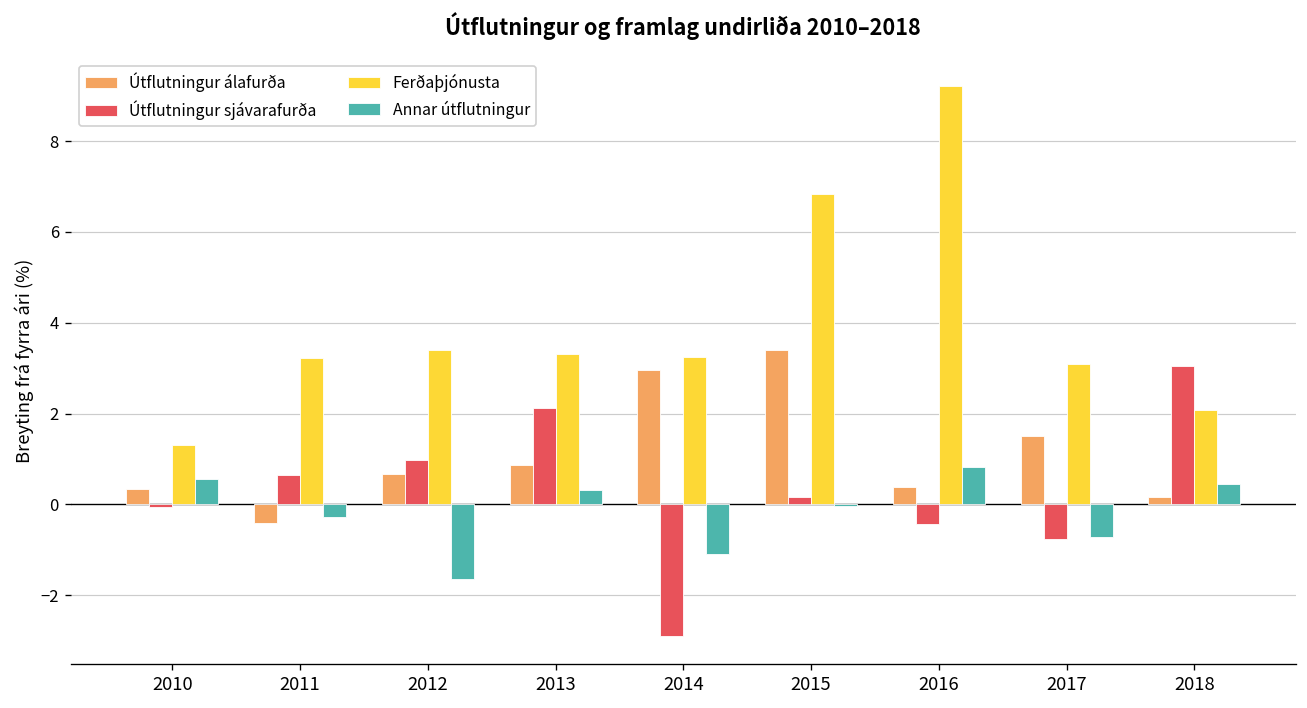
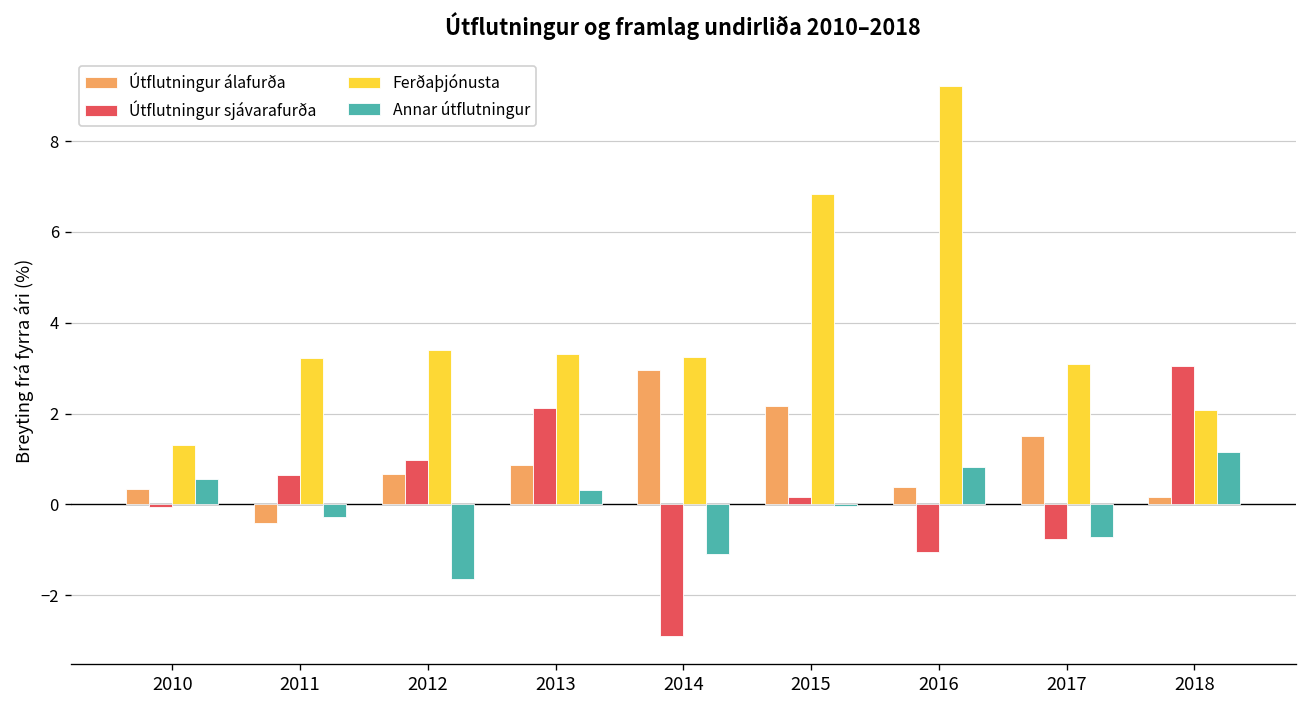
  {
    "Útflutningur álafurða": {
      "2010": 0.3,
      "2011": -0.4,
      "2012": 0.7,
      "2013": 0.9,
      "2014": 3.0,
-     "2015": 3.4,
+     "2015": 2.2,
      "2016": 0.4,
      "2017": 1.5,
      "2018": 0.2
    },
    "Útflutningur sjávarafurða": {
      "2011": 0.6,
      "2012": 1.0,
      "2013": 2.1,
      "2014": -2.9,
      "2015": 0.2,
-     "2016": -0.4,
+     "2016": -1.1,
      "2017": -0.8,
      "2018": 3.1
    },
    "Ferðaþjónusta": {
      "2010": 1.3,
      "2011": 3.2,
      "2012": 3.4,
      "2013": 3.3,
      "2014": 3.3,
      "2015": 6.8,
      "2016": 9.2,
      "2017": 3.1,
      "2018": 2.1
    },
    "Annar útflutningur": {
      "2010": 0.6,
      "2011": -0.3,
      "2012": -1.7,
      "2013": 0.3,
      "2014": -1.1,
      "2016": 0.8,
      "2017": -0.7,
-     "2018": 0.4
+     "2018": 1.2
    }
  }
